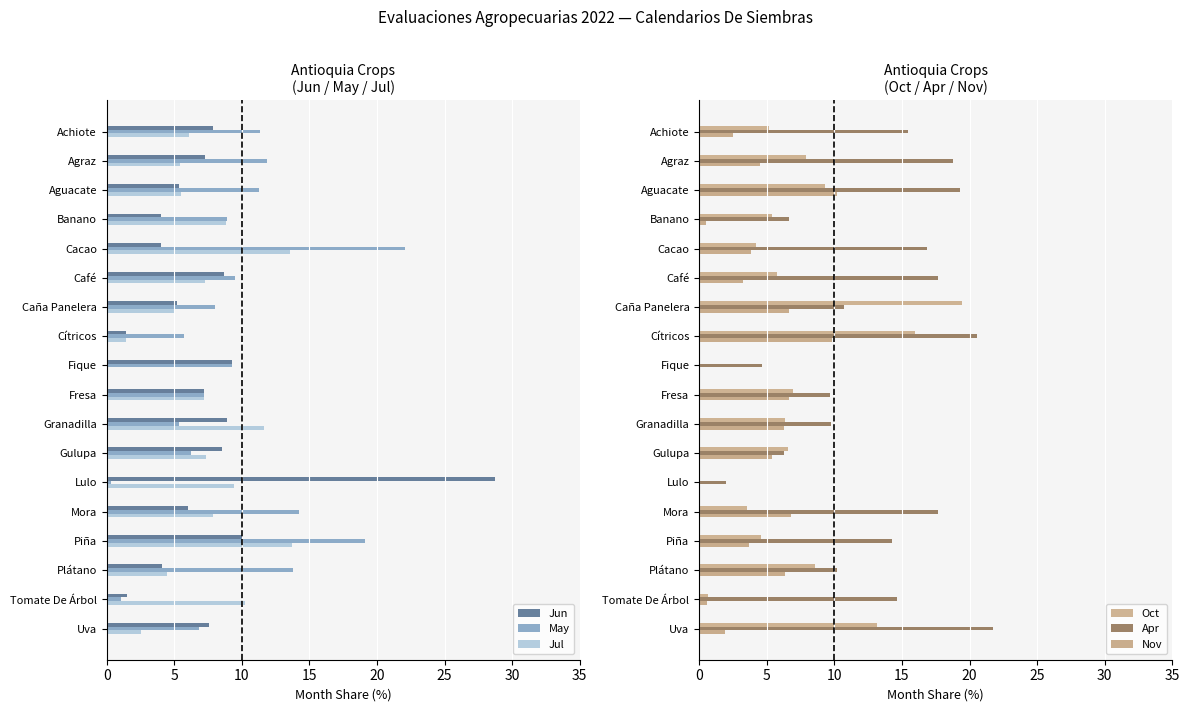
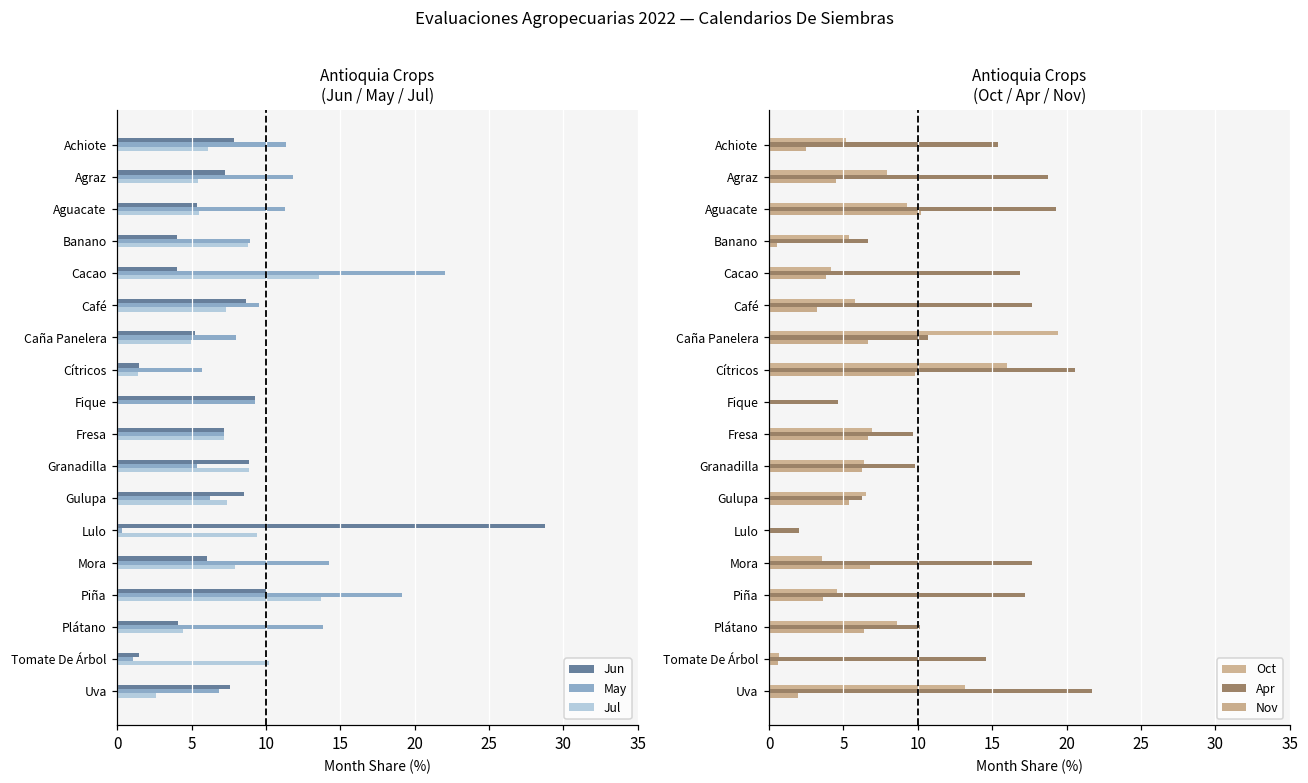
  {
    "Antioquia Crops (Jun / May / Jul)": {
      "Jun": {
        "Achiote": 7.8,
        "Agraz": 7.3,
        "Aguacate": 5.4,
        "Banano": 4.0,
        "Cacao": 4.0,
        "Café": 8.7,
        "Caña Panelera": 5.2,
        "Cítricos": 1.5,
        "Fique": 9.3,
        "Fresa": 7.2,
        "Granadilla": 8.9,
        "Gulupa": 8.5,
        "Lulo": 28.7,
        "Mora": 6.0,
        "Piña": 10.0,
        "Plátano": 4.1,
        "Tomate De Árbol": 1.5,
        "Uva": 7.6
      },
      "May": {
        "Achiote": 11.3,
        "Agraz": 11.8,
        "Aguacate": 11.3,
        "Banano": 8.9,
        "Cacao": 22.1,
        "Café": 9.5,
        "Caña Panelera": 8.0,
        "Cítricos": 5.7,
        "Fique": 9.3,
        "Fresa": 7.2,
        "Granadilla": 5.4,
        "Gulupa": 6.2,
        "Lulo": 0.3,
        "Mora": 14.3,
        "Piña": 19.1,
        "Plátano": 13.8,
        "Tomate De Árbol": 1.0,
        "Uva": 6.8
      },
      "Jul": {
        "Achiote": 6.1,
        "Agraz": 5.4,
        "Aguacate": 5.5,
        "Banano": 8.8,
        "Cacao": 13.6,
        "Café": 7.3,
        "Caña Panelera": 4.9,
        "Cítricos": 1.4,
        "Fique": 0.0,
        "Fresa": 7.2,
-       "Granadilla": 11.6,
+       "Granadilla": 8.9,
        "Gulupa": 7.4,
        "Lulo": 9.4,
        "Mora": 7.9,
        "Piña": 13.7,
        "Plátano": 4.4,
        "Tomate De Árbol": 10.2,
        "Uva": 2.6
      }
    },
    "Antioquia Crops (Oct / Apr / Nov)": {
      "Apr": {
        "Achiote": 15.4,
        "Agraz": 18.8,
        "Aguacate": 19.3,
        "Banano": 6.6,
        "Cacao": 16.9,
        "Café": 17.7,
        "Caña Panelera": 10.7,
        "Cítricos": 20.5,
        "Fique": 4.6,
        "Fresa": 9.7,
        "Granadilla": 9.8,
        "Gulupa": 6.2,
        "Lulo": 2.0,
        "Mora": 17.7,
-       "Piña": 14.2,
+       "Piña": 17.2,
        "Plátano": 10.2,
        "Tomate De Árbol": 14.6,
        "Uva": 21.7
      }
    }
  }
